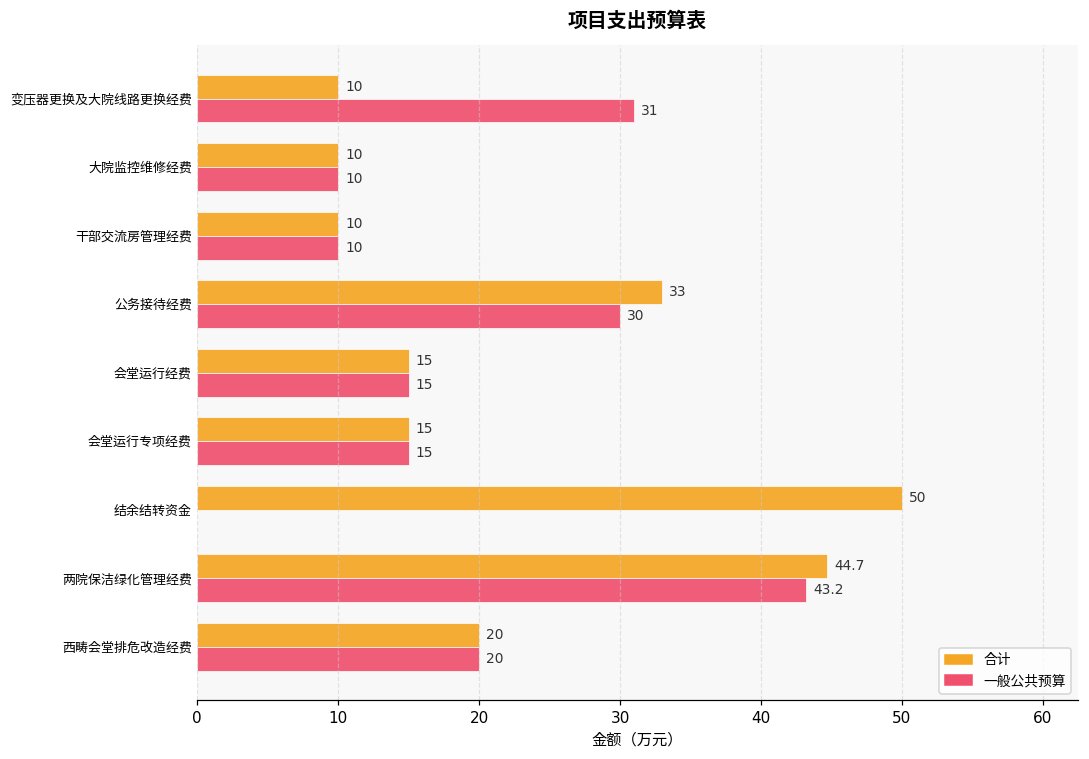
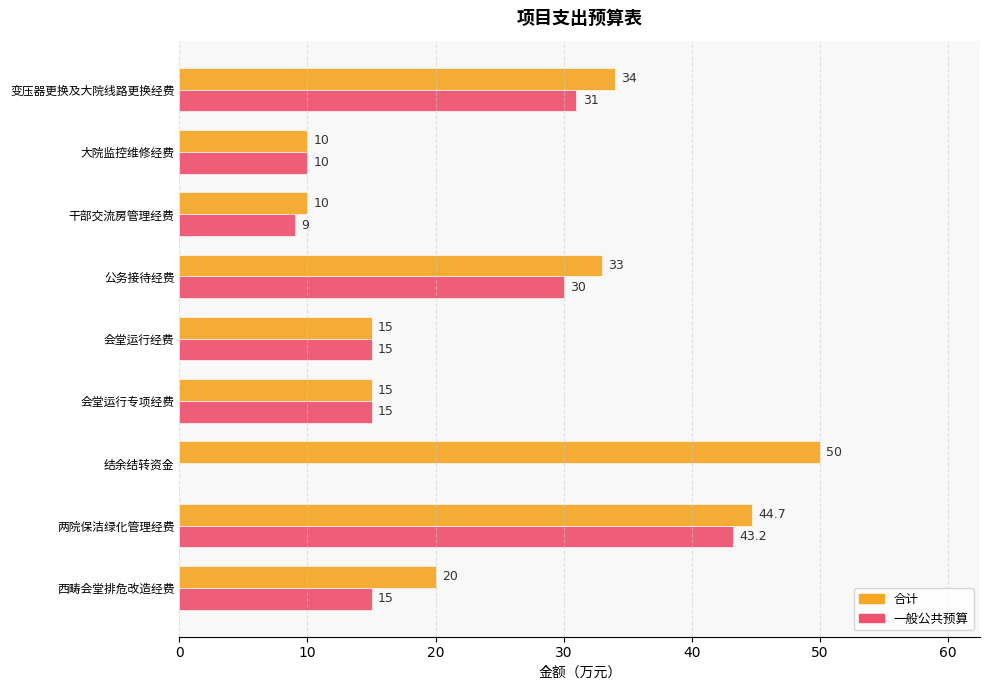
  {
    "合计": {
-     "变压器更换及大院线路更换经费": 10,
+     "变压器更换及大院线路更换经费": 34,
      "大院监控维修经费": 10,
      "干部交流房管理经费": 10,
      "公务接待经费": 33,
      "会堂运行经费": 15,
      "会堂运行专项经费": 15,
      "结余结转资金": 50,
      "两院保洁绿化管理经费": 44.7,
      "西畴会堂排危改造经费": 20
    },
    "一般公共预算": {
      "变压器更换及大院线路更换经费": 31,
      "大院监控维修经费": 10,
-     "干部交流房管理经费": 10,
+     "干部交流房管理经费": 9,
      "公务接待经费": 30,
      "会堂运行经费": 15,
      "会堂运行专项经费": 15,
      "两院保洁绿化管理经费": 43.2,
-     "西畴会堂排危改造经费": 20
+     "西畴会堂排危改造经费": 15
    }
  }
